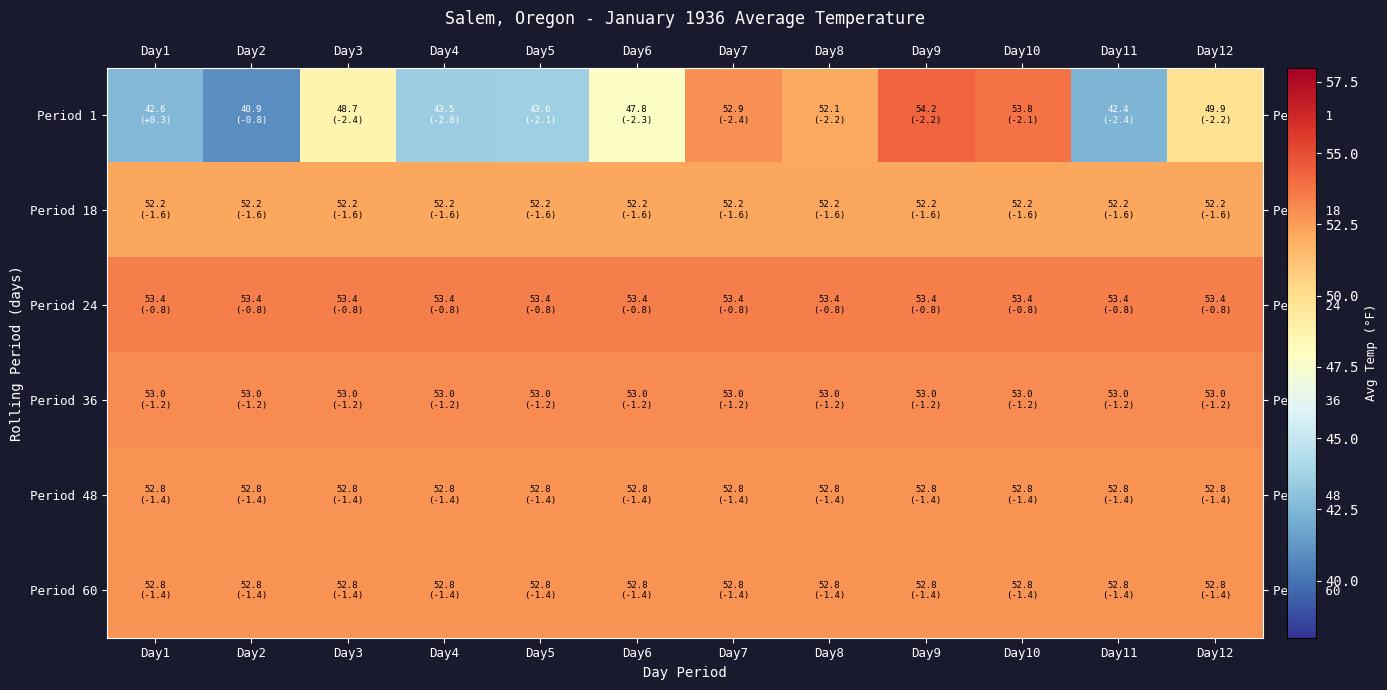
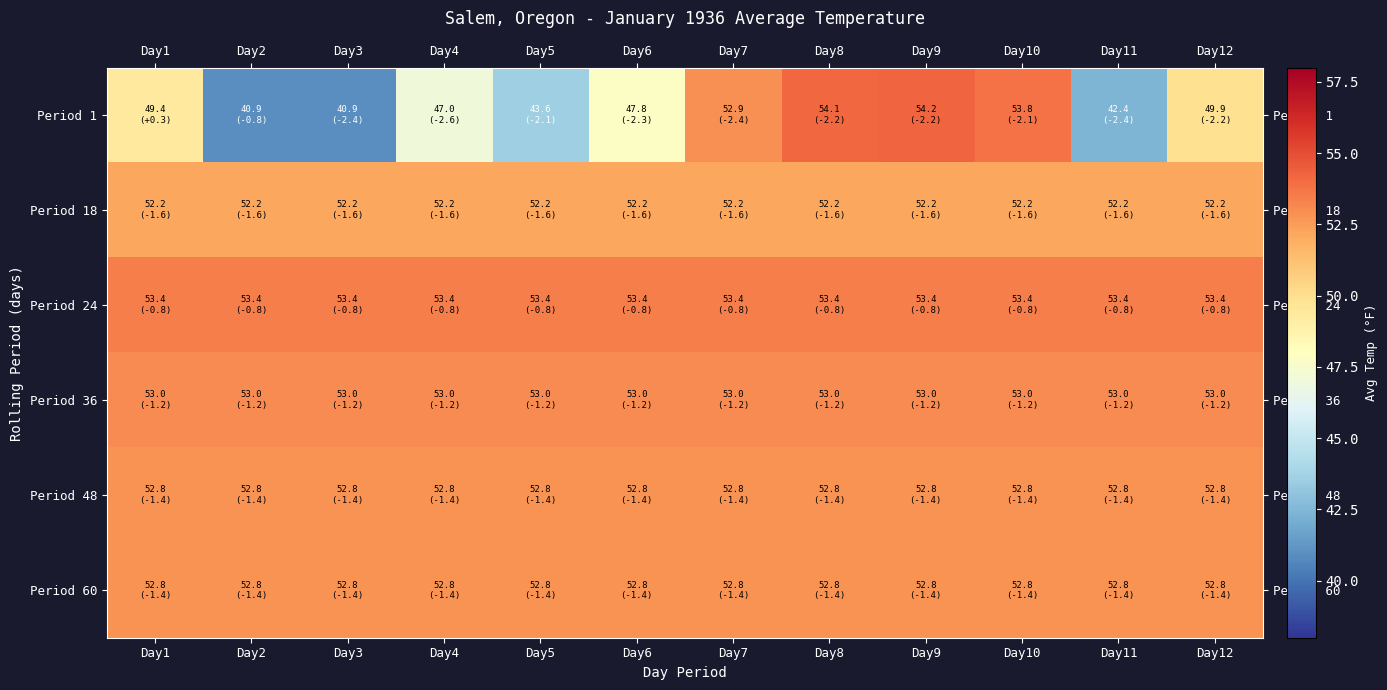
  {
    "Period 1": {
-     "Day1": 42.6,
-     "Day3": 48.7,
-     "Day4": 43.5,
-     "Day8": 52.1
+     "Day1": 49.4,
+     "Day3": 40.9,
+     "Day4": 47.0,
+     "Day8": 54.1
    }
  }
